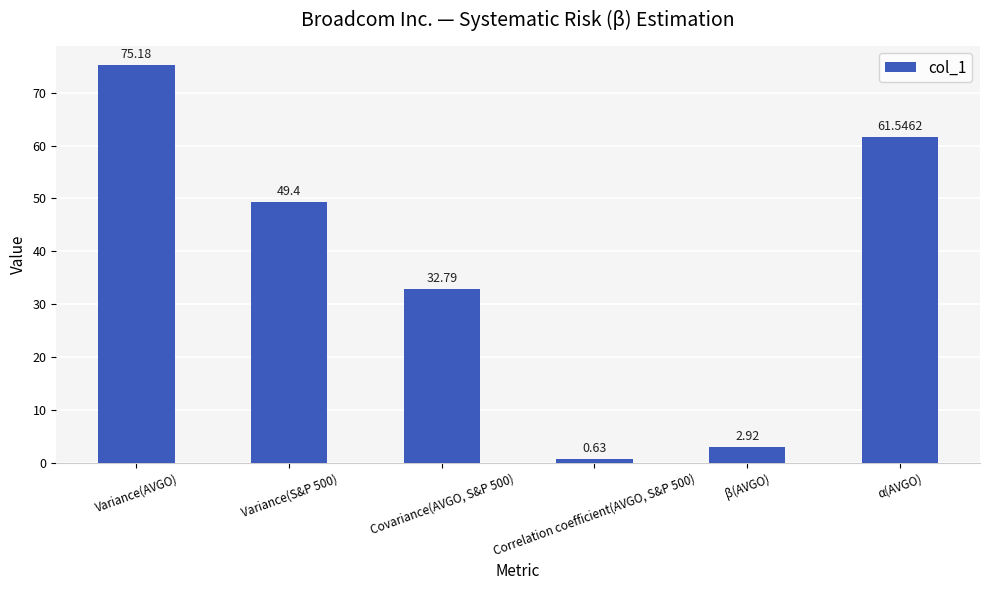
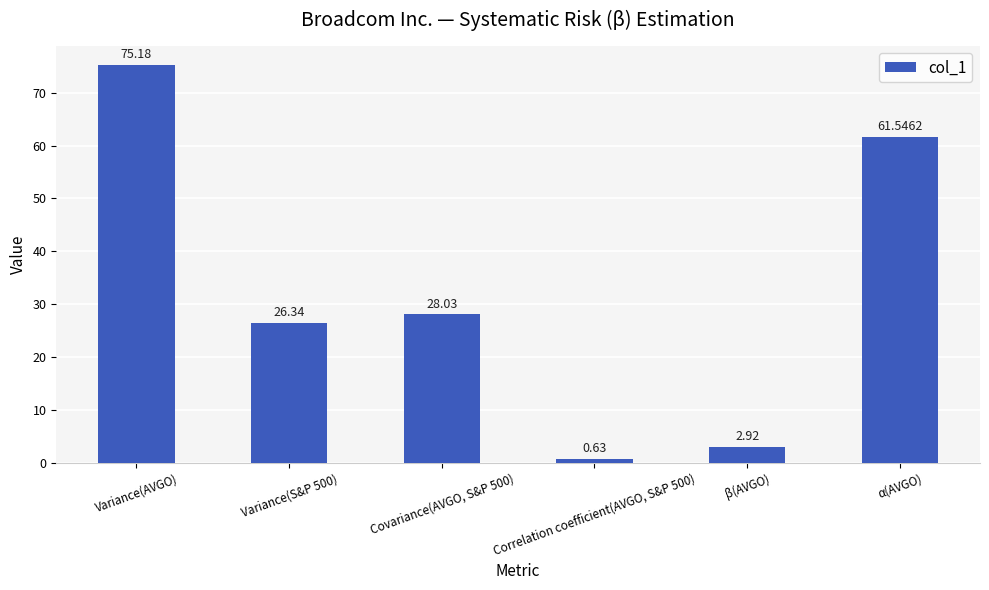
  {
    "Variance(AVGO)": 75.18,
-   "Variance(S&P 500)": 49.4,
-   "Covariance(AVGO, S&P 500)": 32.79,
+   "Variance(S&P 500)": 26.34,
+   "Covariance(AVGO, S&P 500)": 28.03,
    "Correlation coefficient(AVGO, S&P 500)": 0.63,
    "β(AVGO)": 2.92,
    "α(AVGO)": 61.5462
  }
